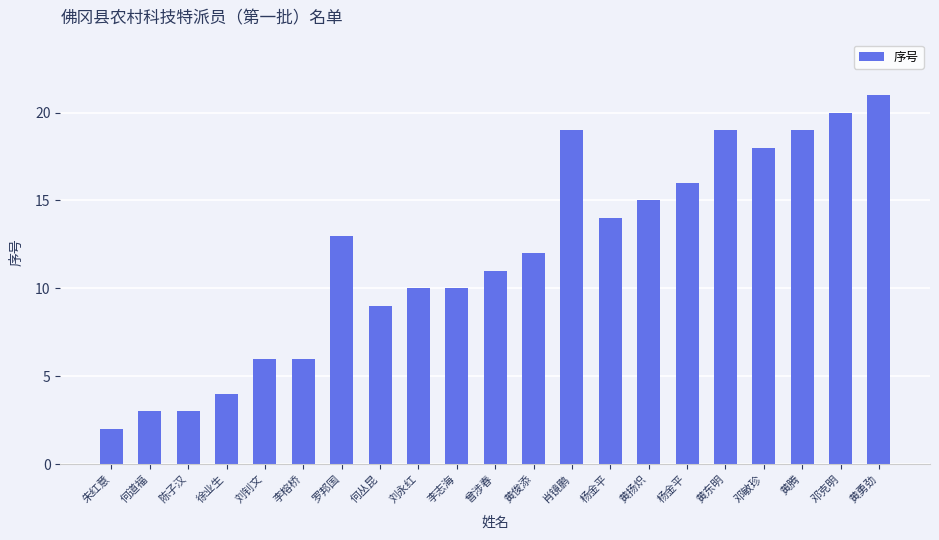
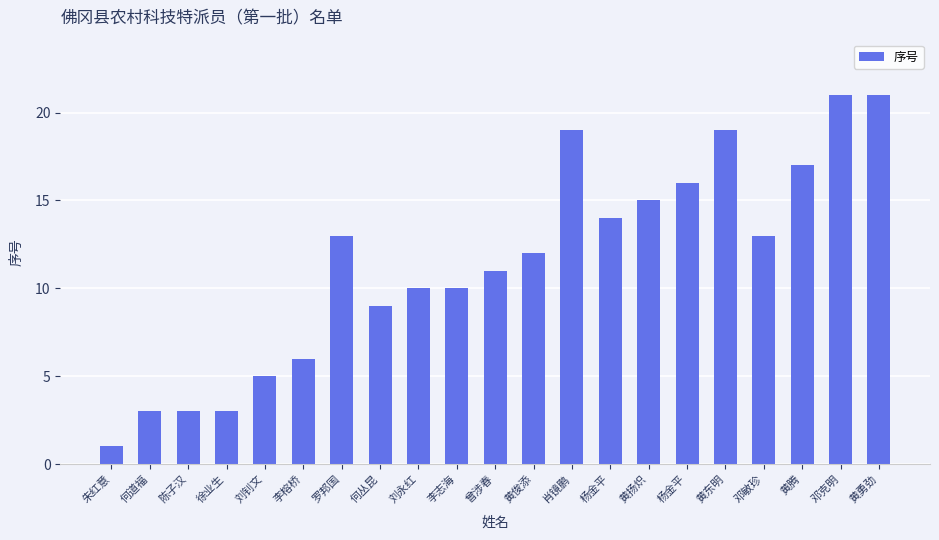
  {
-   "朱红意": 2,
+   "朱红意": 1,
    "何道福": 3,
    "陈子汉": 3,
-   "徐业生": 4,
-   "刘钊文": 6,
+   "徐业生": 3,
+   "刘钊文": 5,
    "李榕桥": 6,
    "罗邦国": 13,
    "何丛昆": 9,
    "刘永红": 10,
    "李志海": 10,
    "曾涉春": 11,
    "黄俊添": 12,
    "肖镜鹏": 19,
    "黄扬炽": 15,
    "黄东明": 19,
-   "邓敏珍": 18,
-   "黄腾": 19,
-   "邓克明": 20,
+   "邓敏珍": 13,
+   "黄腾": 17,
+   "邓克明": 21,
    "黄勇劲": 21
  }
